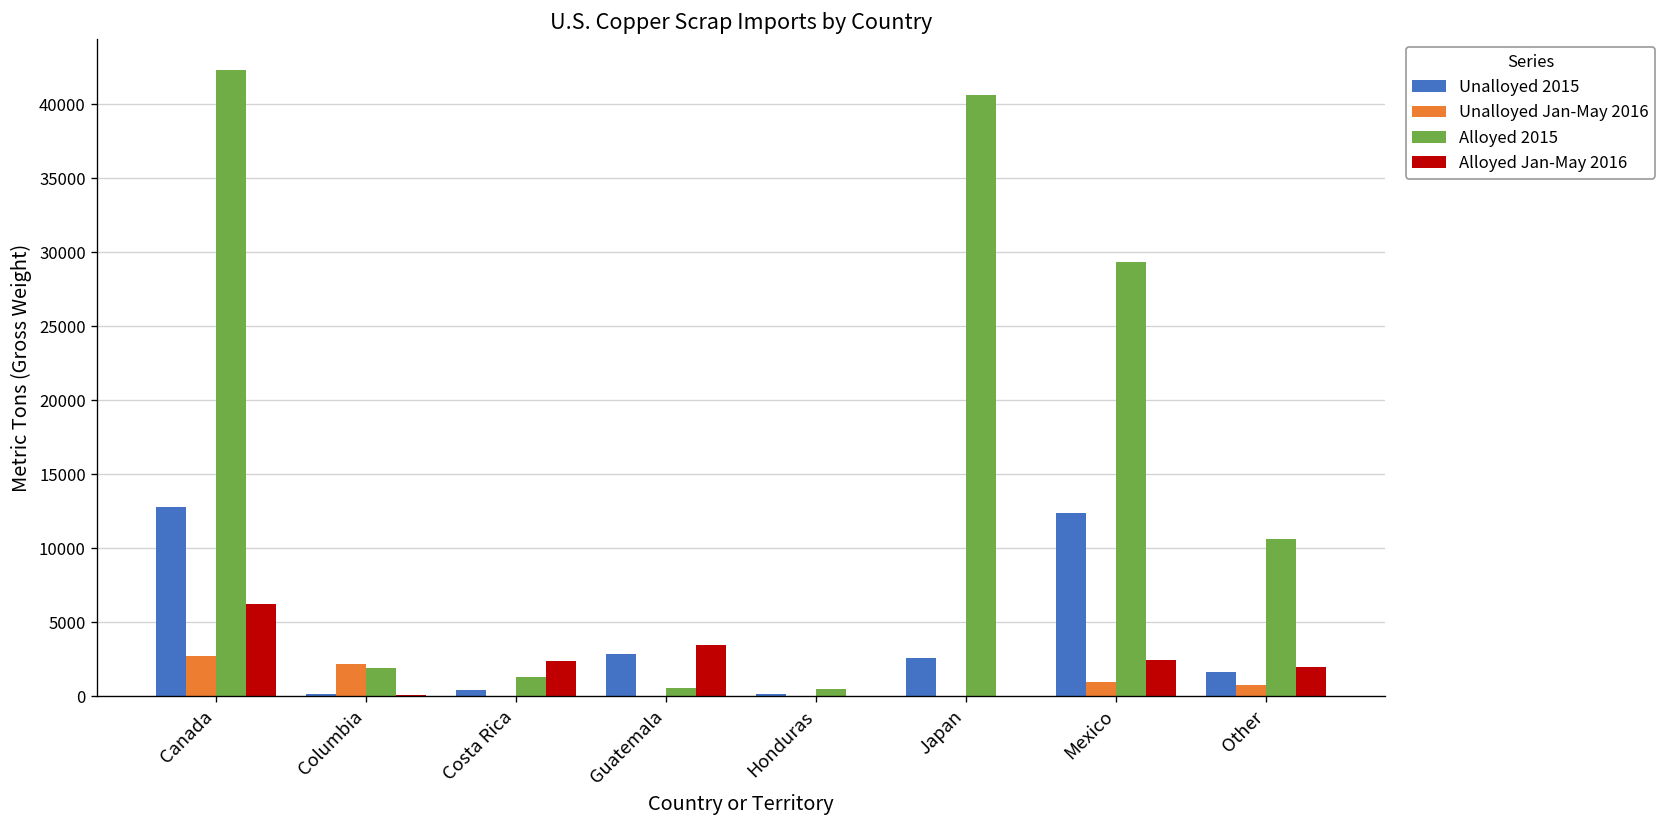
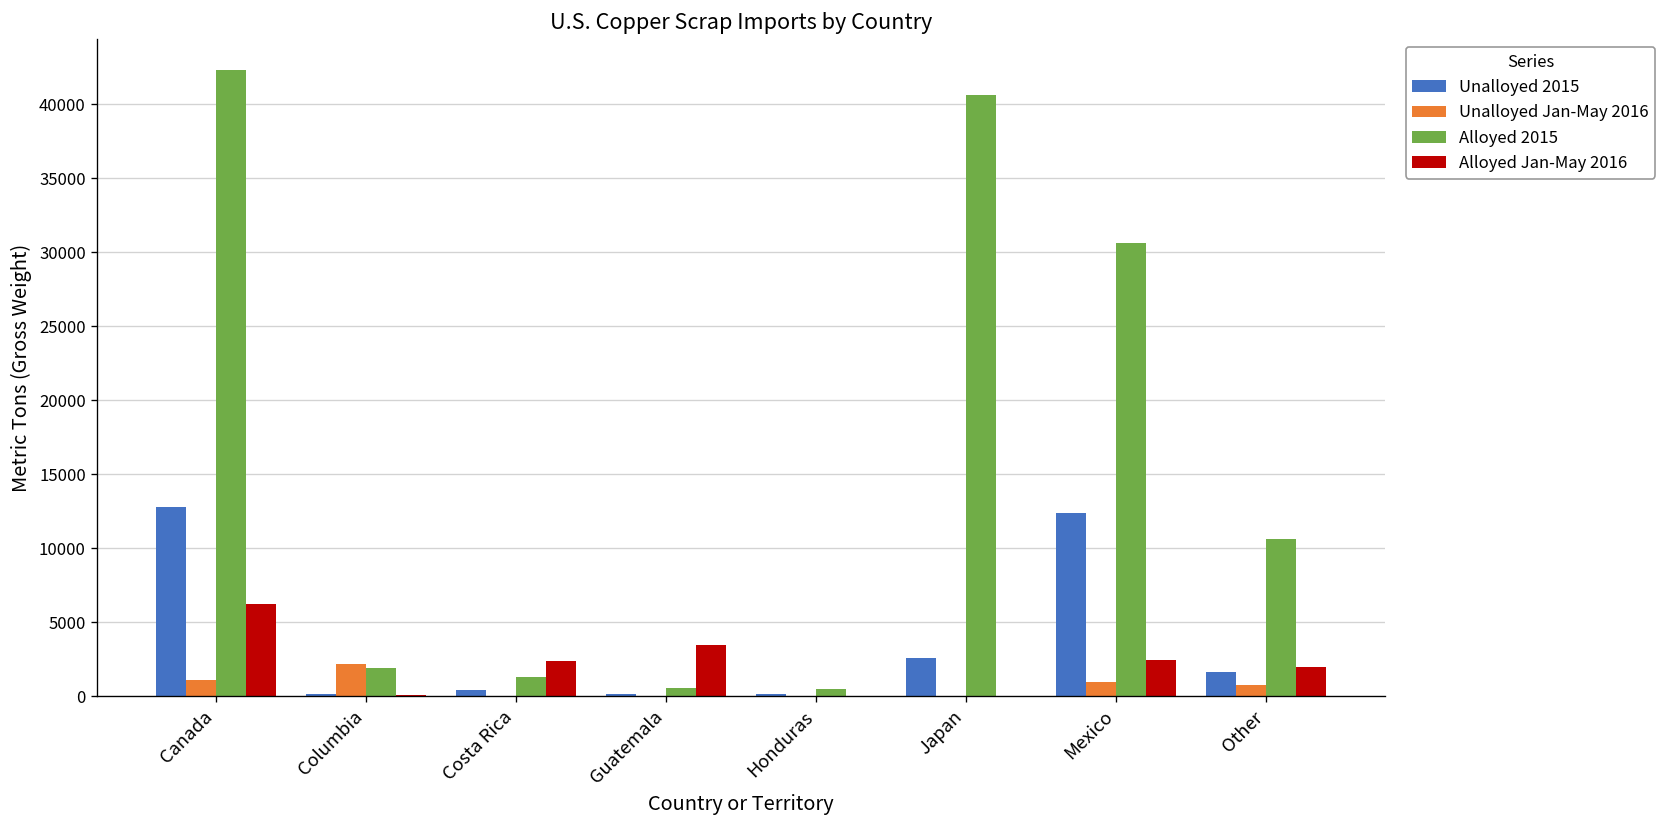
  {
    "Unalloyed 2015": {
      "Canada": 12800,
      "Costa Rica": 400,
-     "Guatemala": 2900,
+     "Guatemala": 100,
      "Japan": 2600,
      "Mexico": 12400,
      "Other": 1700
    },
    "Unalloyed Jan-May 2016": {
-     "Canada": 2800,
+     "Canada": 1100,
      "Columbia": 2200,
      "Costa Rica": 0,
      "Guatemala": 0,
      "Japan": 0,
      "Mexico": 1000,
      "Other": 800
    },
    "Alloyed 2015": {
      "Canada": 42300,
      "Columbia": 1900,
      "Costa Rica": 1300,
      "Guatemala": 500,
      "Honduras": 500,
      "Japan": 40600,
-     "Mexico": 29400,
+     "Mexico": 30600,
      "Other": 10700
    },
    "Alloyed Jan-May 2016": {
      "Canada": 6300,
      "Costa Rica": 2400,
      "Guatemala": 3500,
      "Japan": 0,
      "Mexico": 2500,
      "Other": 2000
    }
  }
